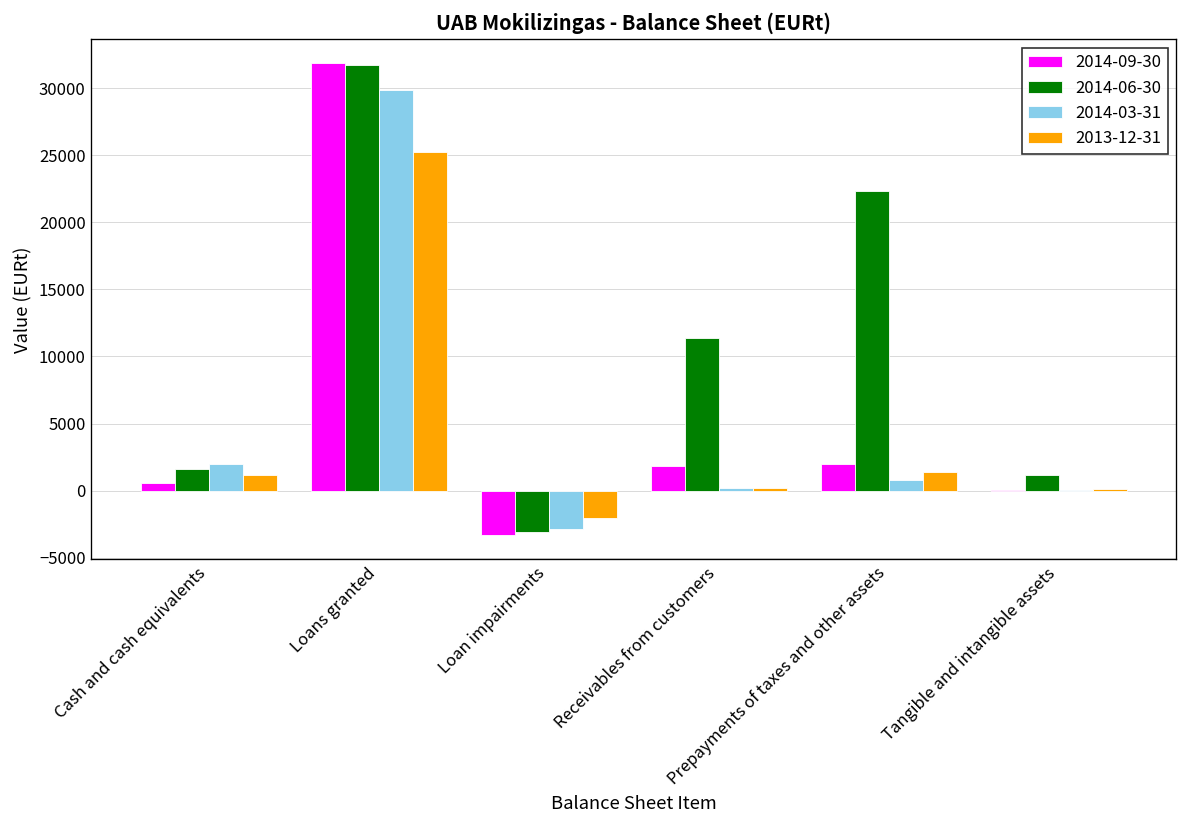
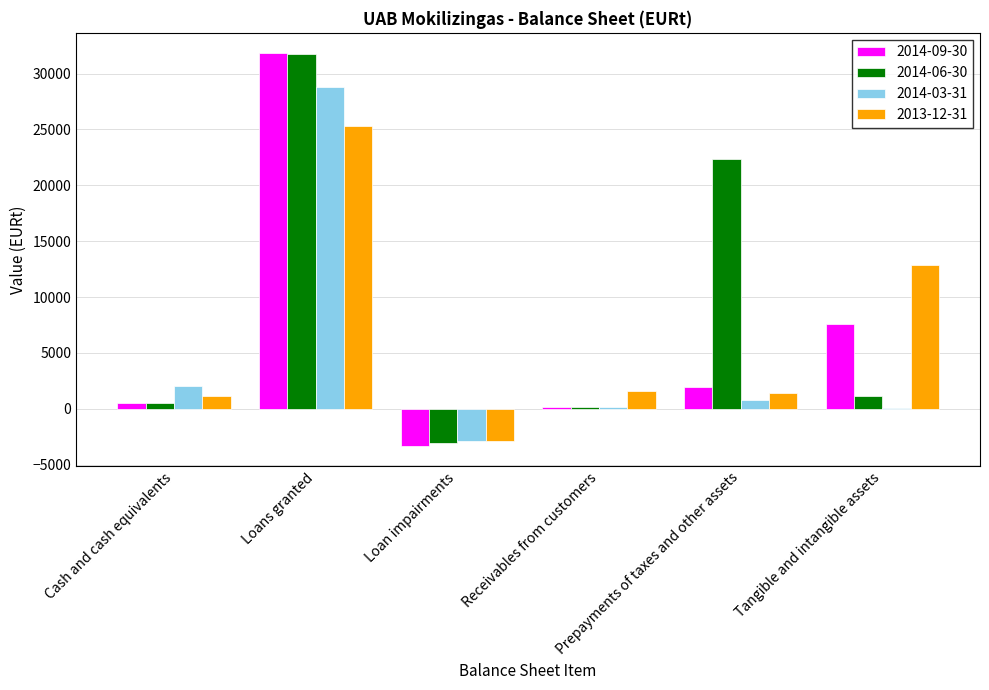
  {
    "2014-09-30": {
      "Cash and cash equivalents": 600,
      "Loans granted": 31900,
      "Loan impairments": -3300,
-     "Receivables from customers": 1900,
+     "Receivables from customers": 200,
      "Prepayments of taxes and other assets": 2000,
-     "Tangible and intangible assets": 100
+     "Tangible and intangible assets": 7500
    },
    "2014-06-30": {
-     "Cash and cash equivalents": 1600,
+     "Cash and cash equivalents": 600,
      "Loans granted": 31700,
      "Loan impairments": -3100,
-     "Receivables from customers": 11400,
+     "Receivables from customers": 200,
      "Prepayments of taxes and other assets": 22400,
      "Tangible and intangible assets": 1200
    },
    "2014-03-31": {
      "Cash and cash equivalents": 2000,
-     "Loans granted": 29800,
+     "Loans granted": 28800,
      "Loan impairments": -2900,
      "Prepayments of taxes and other assets": 800
    },
    "2013-12-31": {
      "Cash and cash equivalents": 1200,
      "Loans granted": 25300,
-     "Loan impairments": -2000,
-     "Receivables from customers": 200,
+     "Loan impairments": -2800,
+     "Receivables from customers": 1600,
      "Prepayments of taxes and other assets": 1400,
-     "Tangible and intangible assets": 100
+     "Tangible and intangible assets": 12900
    }
  }
